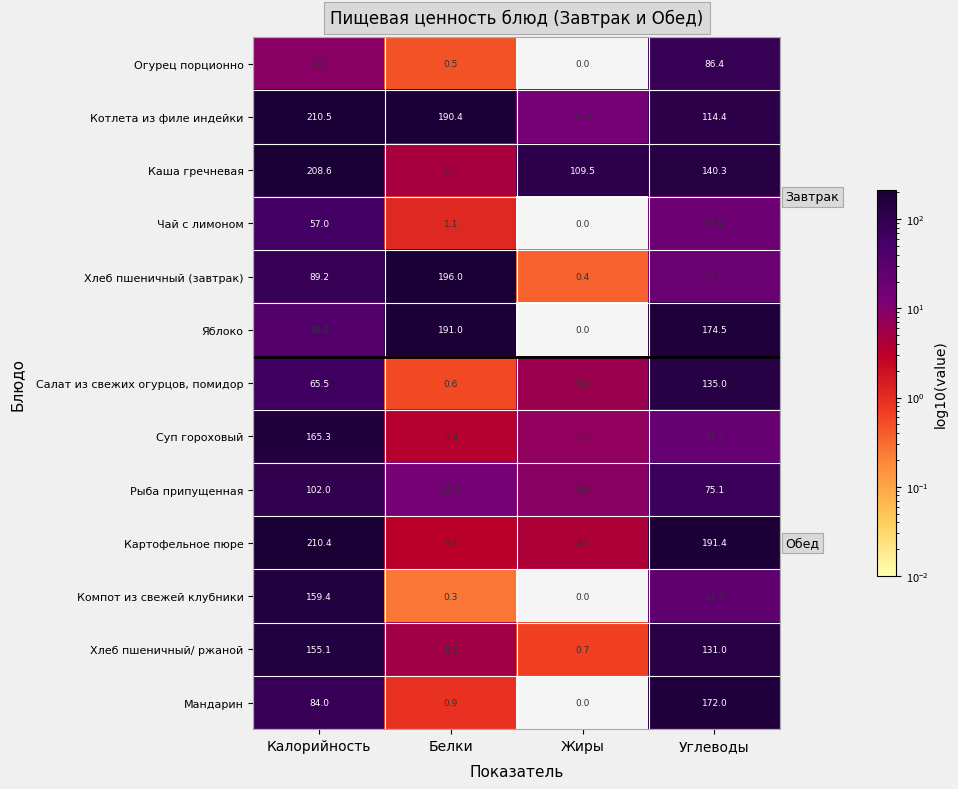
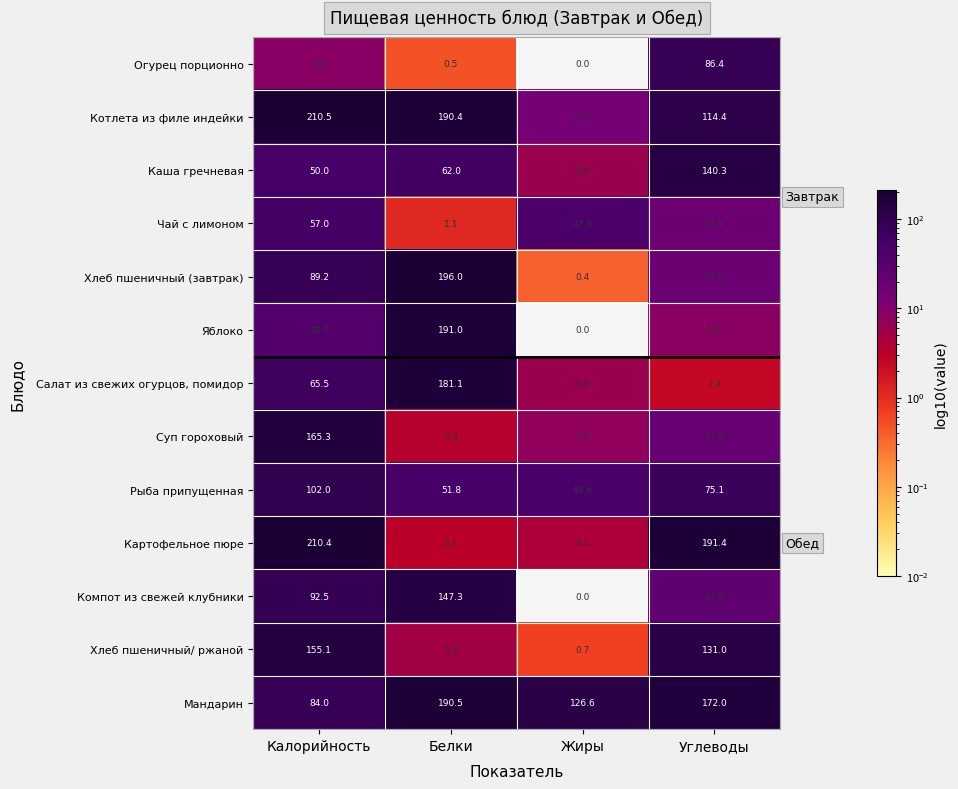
  {
    "Огурец порционно": {
      "Калорийность": 9.0,
      "Белки": 0.5,
      "Жиры": 0.0,
      "Углеводы": 86.4
    },
    "Котлета из филе индейки": {
      "Калорийность": 210.5,
      "Белки": 190.4,
      "Жиры": 13.3,
      "Углеводы": 114.4
    },
    "Каша гречневая": {
-     "Калорийность": 208.6,
-     "Белки": 4.5,
-     "Жиры": 109.5,
+     "Калорийность": 50.0,
+     "Белки": 62.0,
+     "Жиры": 6.0,
      "Углеводы": 140.3
    },
    "Чай с лимоном": {
      "Калорийность": 57.0,
      "Белки": 1.1,
-     "Жиры": 0.0,
+     "Жиры": 47.9,
      "Углеводы": 17.9
    },
    "Хлеб пшеничный (завтрак)": {
      "Калорийность": 89.2,
      "Белки": 196.0,
      "Жиры": 0.4,
      "Углеводы": 19.5
    },
    "Яблоко": {
      "Калорийность": 38.0,
      "Белки": 191.0,
      "Жиры": 0.0,
-     "Углеводы": 174.5
+     "Углеводы": 8.4
    },
    "Салат из свежих огурцов, помидор": {
      "Калорийность": 65.5,
-     "Белки": 0.6,
+     "Белки": 181.1,
      "Жиры": 6.0,
-     "Углеводы": 135.0
+     "Углеводы": 2.4
    },
    "Суп гороховый": {
      "Калорийность": 165.3,
      "Белки": 3.4,
      "Жиры": 7.7,
      "Углеводы": 21.2
    },
    "Рыба припущенная": {
      "Калорийность": 102.0,
-     "Белки": 13.5,
-     "Жиры": 8.8,
+     "Белки": 51.8,
+     "Жиры": 49.6,
      "Углеводы": 75.1
    },
    "Картофельное пюре": {
      "Калорийность": 210.4,
      "Белки": 3.1,
      "Жиры": 4.1,
      "Углеводы": 191.4
    },
    "Компот из свежей клубники": {
-     "Калорийность": 159.4,
-     "Белки": 0.3,
+     "Калорийность": 92.5,
+     "Белки": 147.3,
      "Жиры": 0.0,
      "Углеводы": 24.9
    },
    "Хлеб пшеничный/ ржаной": {
      "Калорийность": 155.1,
      "Белки": 5.2,
      "Жиры": 0.7,
      "Углеводы": 131.0
    },
    "Мандарин": {
      "Калорийность": 84.0,
-     "Белки": 0.9,
-     "Жиры": 0.0,
+     "Белки": 190.5,
+     "Жиры": 126.6,
      "Углеводы": 172.0
    }
  }
